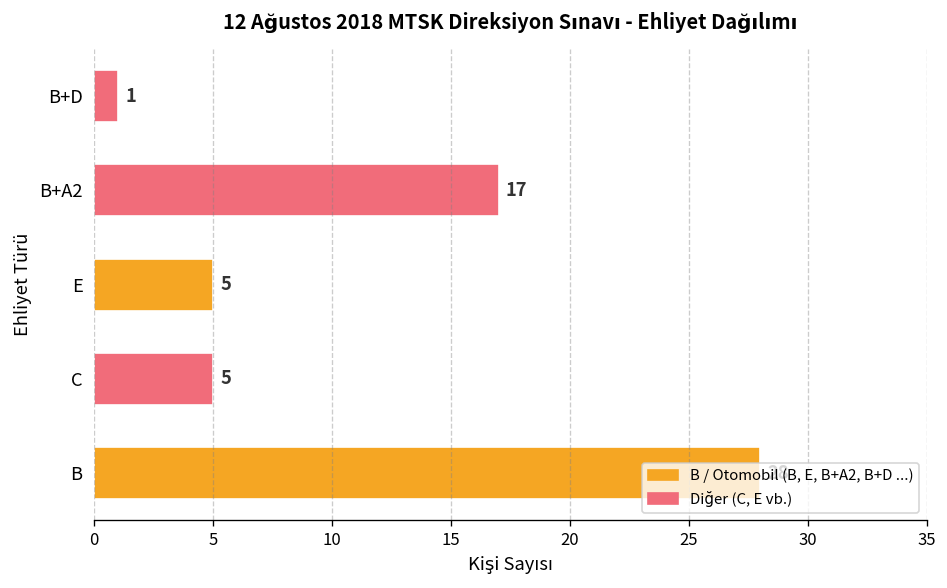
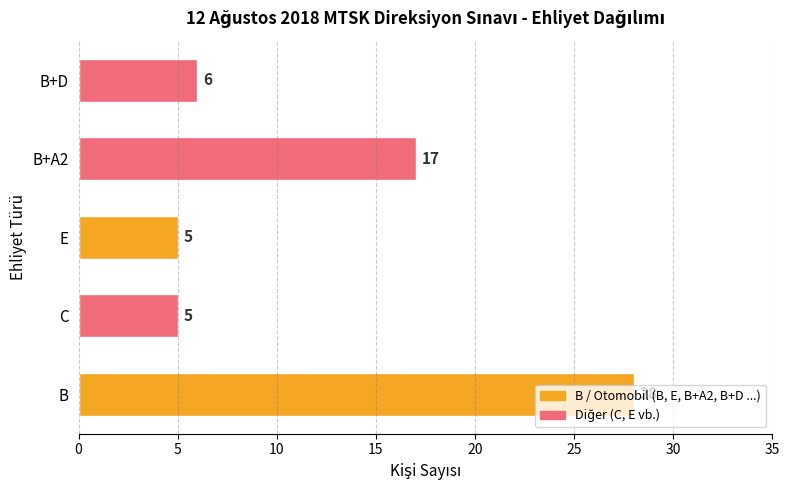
  {
-   "B+D": 1,
+   "B+D": 6,
    "B+A2": 17,
    "E": 5,
    "C": 5
  }
